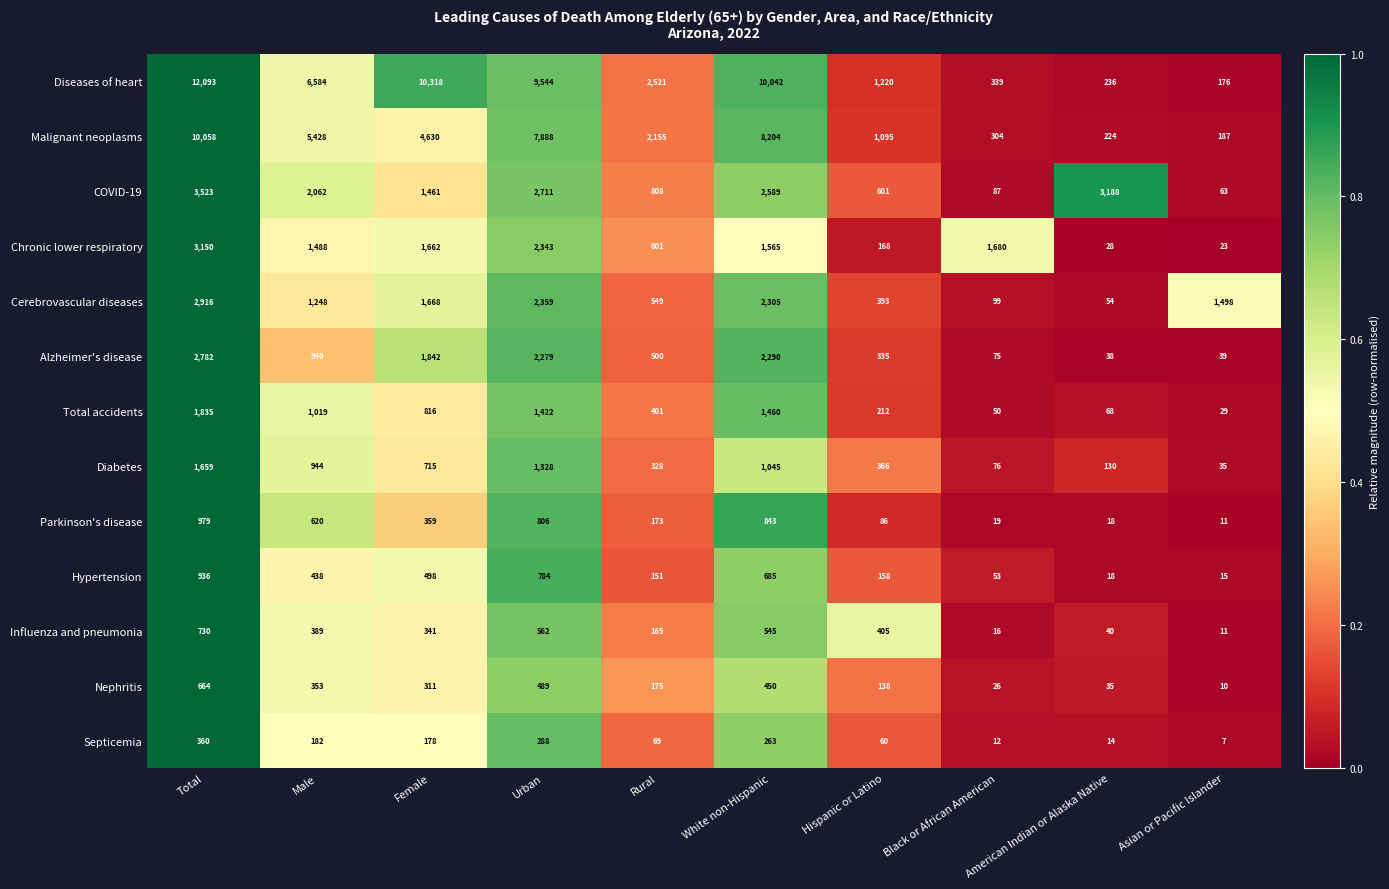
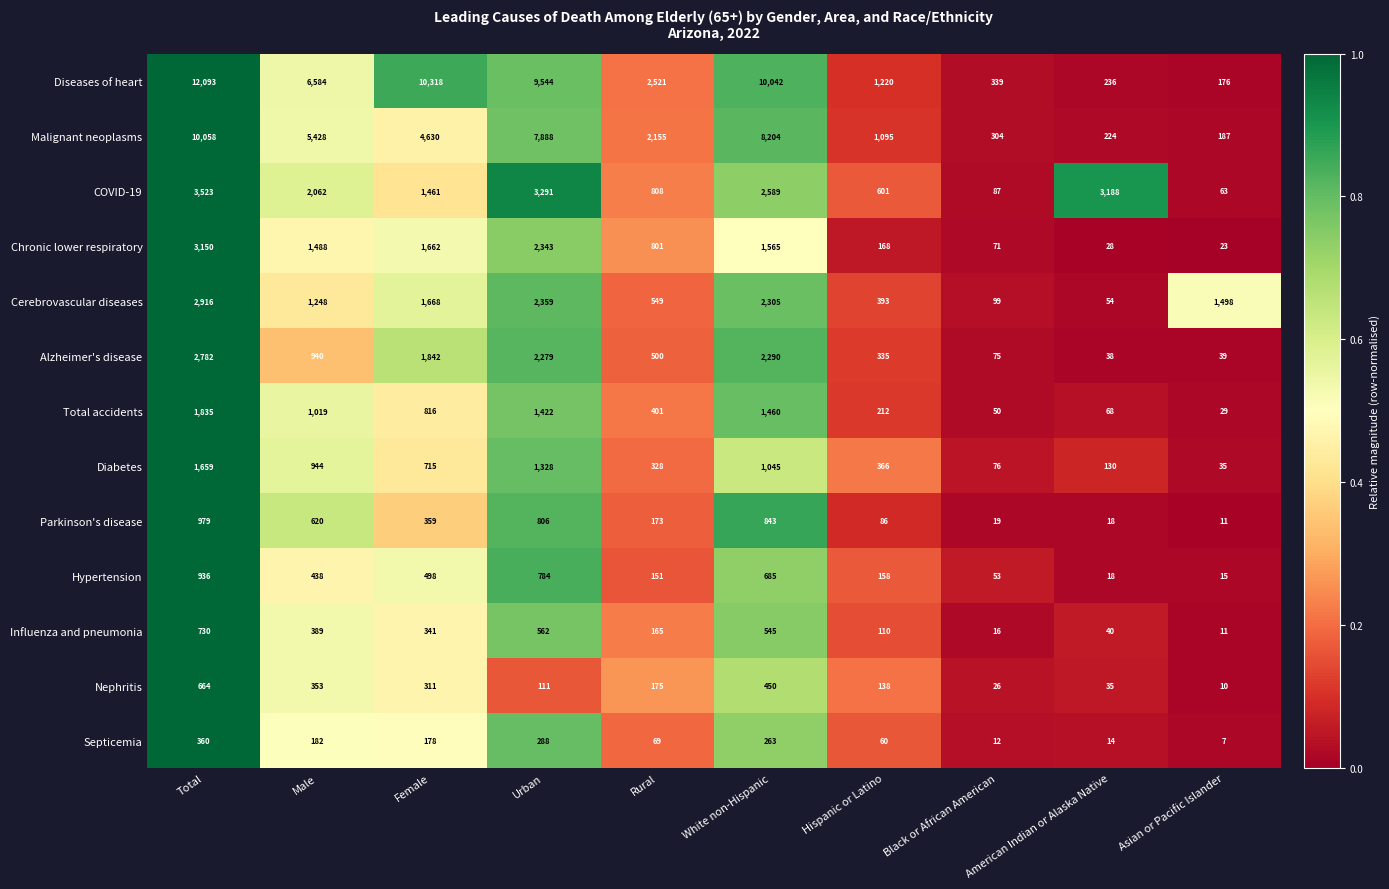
  {
    "Diseases of heart": {
      "Total": "12,093",
      "Male": "6,584",
      "Female": "10,318",
      "Urban": "9,544",
      "Rural": "2,521",
      "White non-Hispanic": "10,042",
      "Hispanic or Latino": "1,220",
      "Black or African American": "339",
      "American Indian or Alaska Native": "236",
      "Asian or Pacific Islander": "176"
    },
    "Malignant neoplasms": {
      "Total": "10,058",
      "Male": "5,428",
      "Female": "4,630",
      "Urban": "7,888",
      "Rural": "2,155",
      "White non-Hispanic": "8,204",
      "Hispanic or Latino": "1,095",
      "Black or African American": "304",
      "American Indian or Alaska Native": "224",
      "Asian or Pacific Islander": "187"
    },
    "COVID-19": {
      "Total": "3,523",
      "Male": "2,062",
      "Female": "1,461",
-     "Urban": "2,711",
+     "Urban": "3,291",
      "Rural": "808",
      "White non-Hispanic": "2,589",
      "Hispanic or Latino": "601",
      "Black or African American": "87",
      "American Indian or Alaska Native": "3,188",
      "Asian or Pacific Islander": "63"
    },
    "Chronic lower respiratory": {
      "Total": "3,150",
      "Male": "1,488",
      "Female": "1,662",
      "Urban": "2,343",
      "Rural": "801",
      "White non-Hispanic": "1,565",
      "Hispanic or Latino": "168",
-     "Black or African American": "1,680",
+     "Black or African American": "71",
      "American Indian or Alaska Native": "28",
      "Asian or Pacific Islander": "23"
    },
    "Cerebrovascular diseases": {
      "Total": "2,916",
      "Male": "1,248",
      "Female": "1,668",
      "Urban": "2,359",
      "Rural": "549",
      "White non-Hispanic": "2,305",
      "Hispanic or Latino": "393",
      "Black or African American": "99",
      "American Indian or Alaska Native": "54",
      "Asian or Pacific Islander": "1,498"
    },
    "Alzheimer's disease": {
      "Total": "2,782",
      "Male": "940",
      "Female": "1,842",
      "Urban": "2,279",
      "Rural": "500",
      "White non-Hispanic": "2,290",
      "Hispanic or Latino": "335",
      "Black or African American": "75",
      "American Indian or Alaska Native": "38",
      "Asian or Pacific Islander": "39"
    },
    "Total accidents": {
      "Total": "1,835",
      "Male": "1,019",
      "Female": "816",
      "Urban": "1,422",
      "Rural": "401",
      "White non-Hispanic": "1,460",
      "Hispanic or Latino": "212",
      "Black or African American": "50",
      "American Indian or Alaska Native": "68",
      "Asian or Pacific Islander": "29"
    },
    "Diabetes": {
      "Total": "1,659",
      "Male": "944",
      "Female": "715",
      "Urban": "1,328",
      "Rural": "328",
      "White non-Hispanic": "1,045",
      "Hispanic or Latino": "366",
      "Black or African American": "76",
      "American Indian or Alaska Native": "130",
      "Asian or Pacific Islander": "35"
    },
    "Parkinson's disease": {
      "Total": "979",
      "Male": "620",
      "Female": "359",
      "Urban": "806",
      "Rural": "173",
      "White non-Hispanic": "843",
      "Hispanic or Latino": "86",
      "Black or African American": "19",
      "American Indian or Alaska Native": "18",
      "Asian or Pacific Islander": "11"
    },
    "Hypertension": {
      "Total": "936",
      "Male": "438",
      "Female": "498",
      "Urban": "784",
      "Rural": "151",
      "White non-Hispanic": "685",
      "Hispanic or Latino": "158",
      "Black or African American": "53",
      "American Indian or Alaska Native": "18",
      "Asian or Pacific Islander": "15"
    },
    "Influenza and pneumonia": {
      "Total": "730",
      "Male": "389",
      "Female": "341",
      "Urban": "562",
      "Rural": "165",
      "White non-Hispanic": "545",
-     "Hispanic or Latino": "405",
+     "Hispanic or Latino": "110",
      "Black or African American": "16",
      "American Indian or Alaska Native": "40",
      "Asian or Pacific Islander": "11"
    },
    "Nephritis": {
      "Total": "664",
      "Male": "353",
      "Female": "311",
-     "Urban": "489",
+     "Urban": "111",
      "Rural": "175",
      "White non-Hispanic": "450",
      "Hispanic or Latino": "138",
      "Black or African American": "26",
      "American Indian or Alaska Native": "35",
      "Asian or Pacific Islander": "10"
    },
    "Septicemia": {
      "Total": "360",
      "Male": "182",
      "Female": "178",
      "Urban": "288",
      "Rural": "69",
      "White non-Hispanic": "263",
      "Hispanic or Latino": "60",
      "Black or African American": "12",
      "American Indian or Alaska Native": "14",
      "Asian or Pacific Islander": "7"
    }
  }
